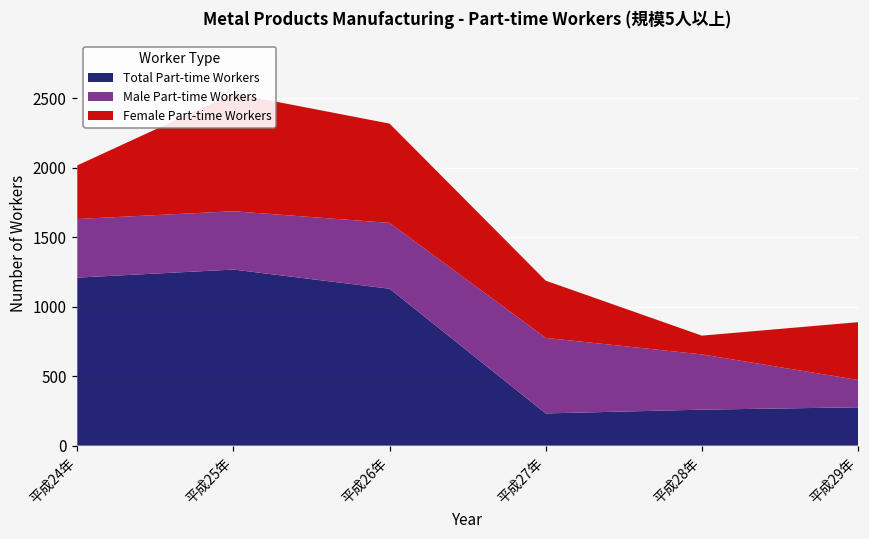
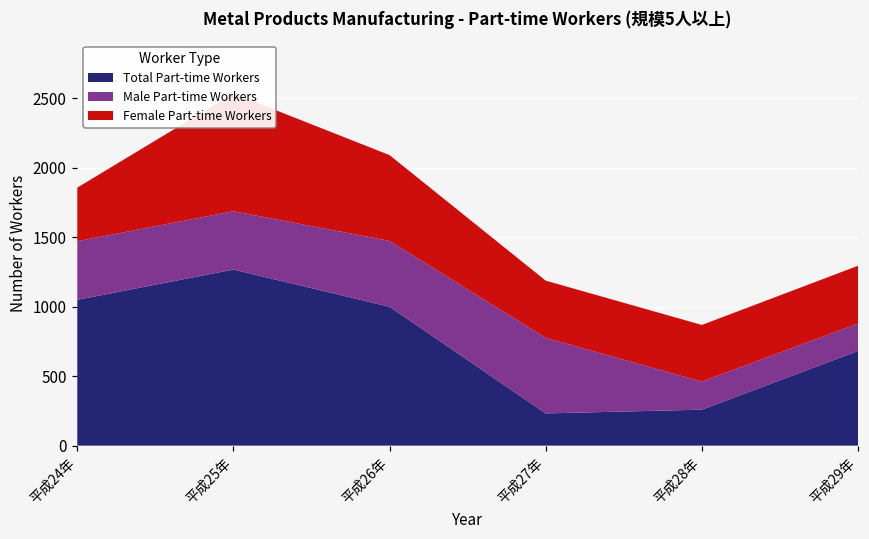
  {
    "Total Part-time Workers": {
-     "平成24年": 1210,
+     "平成24年": 1050,
      "平成25年": 1270,
-     "平成26年": 1130,
+     "平成26年": 1000,
      "平成27年": 230,
      "平成28年": 260,
-     "平成29年": 280
+     "平成29年": 680
    },
    "Male Part-time Workers": {
      "平成24年": 420,
      "平成25年": 420,
      "平成26年": 470,
      "平成27年": 540,
-     "平成28年": 400,
+     "平成28年": 200,
      "平成29年": 200
    },
    "Female Part-time Workers": {
      "平成24年": 390,
-     "平成26年": 720,
+     "平成26年": 620,
      "平成27年": 410,
-     "平成28年": 140,
+     "平成28年": 410,
      "平成29年": 420
    }
  }
